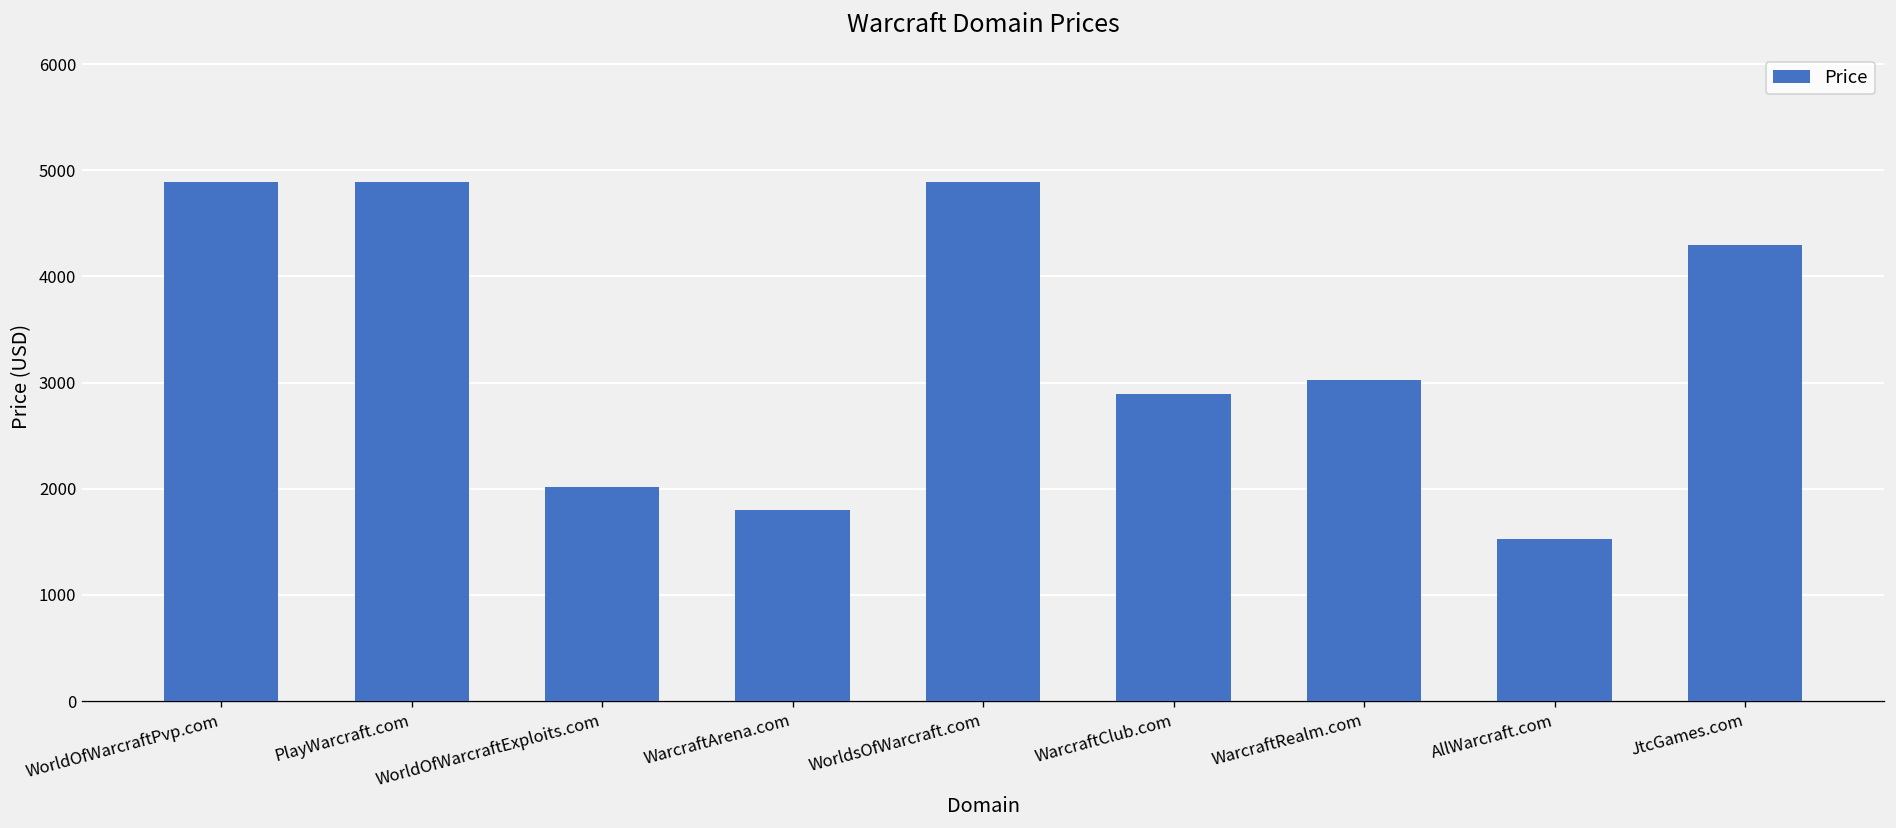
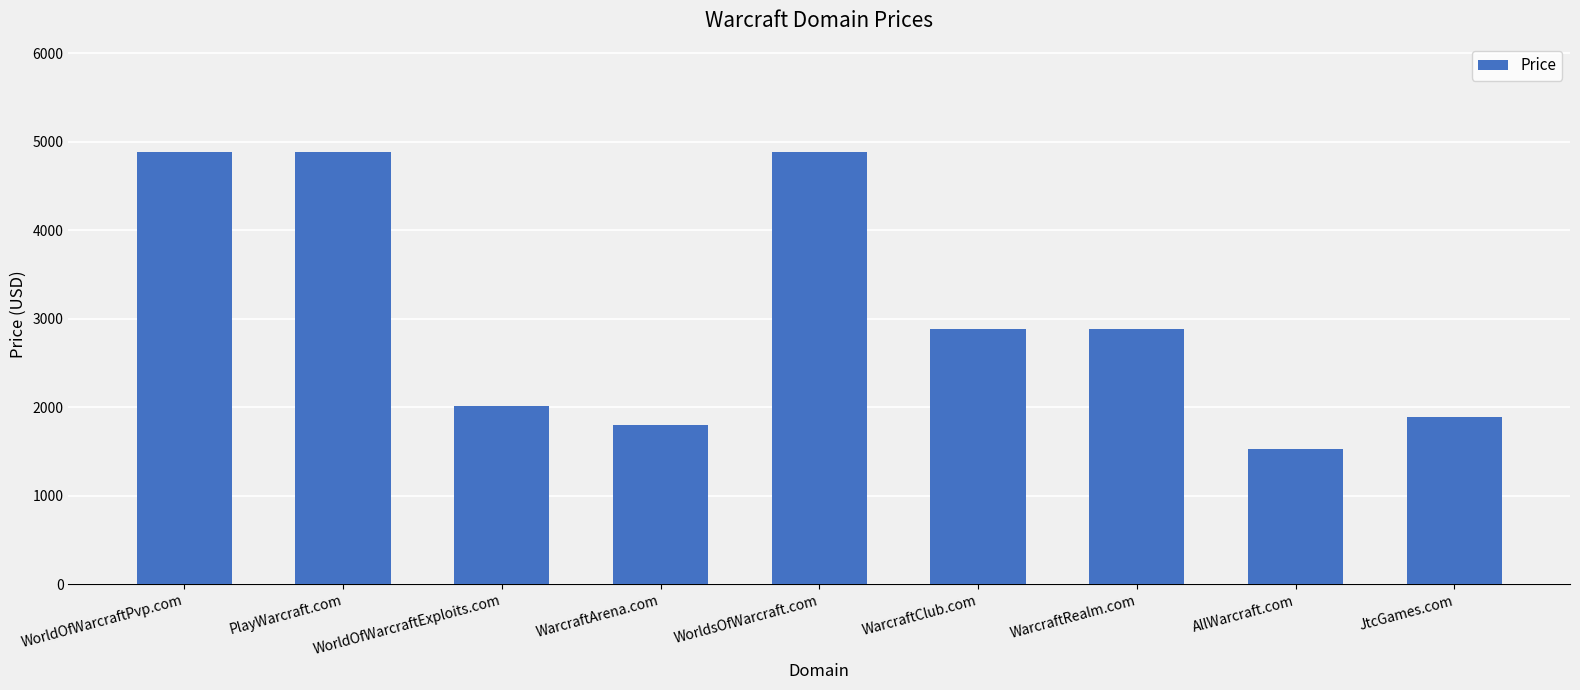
  {
    "WorldOfWarcraftPvp.com": 4900,
    "PlayWarcraft.com": 4900,
    "WorldOfWarcraftExploits.com": 2000,
    "WarcraftArena.com": 1800,
    "WorldsOfWarcraft.com": 4900,
    "WarcraftClub.com": 2900,
-   "WarcraftRealm.com": 3000,
+   "WarcraftRealm.com": 2900,
    "AllWarcraft.com": 1500,
-   "JtcGames.com": 4300
+   "JtcGames.com": 1900
  }
